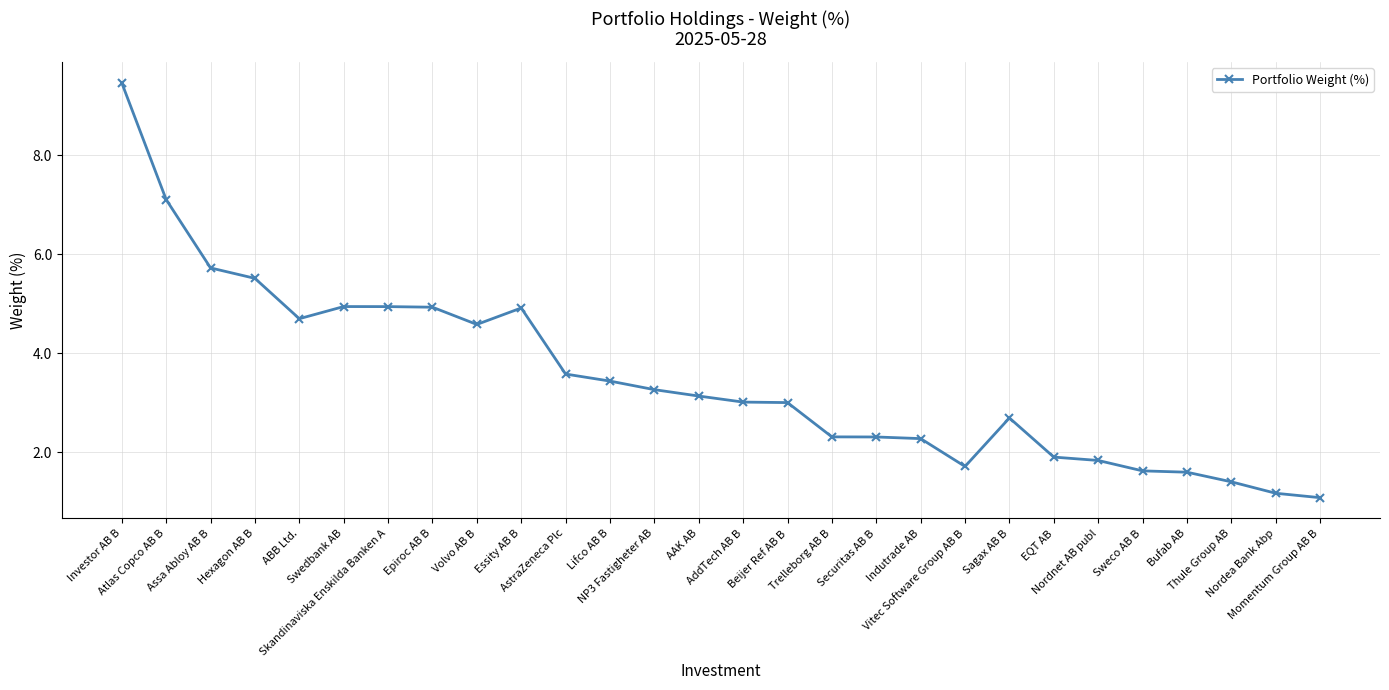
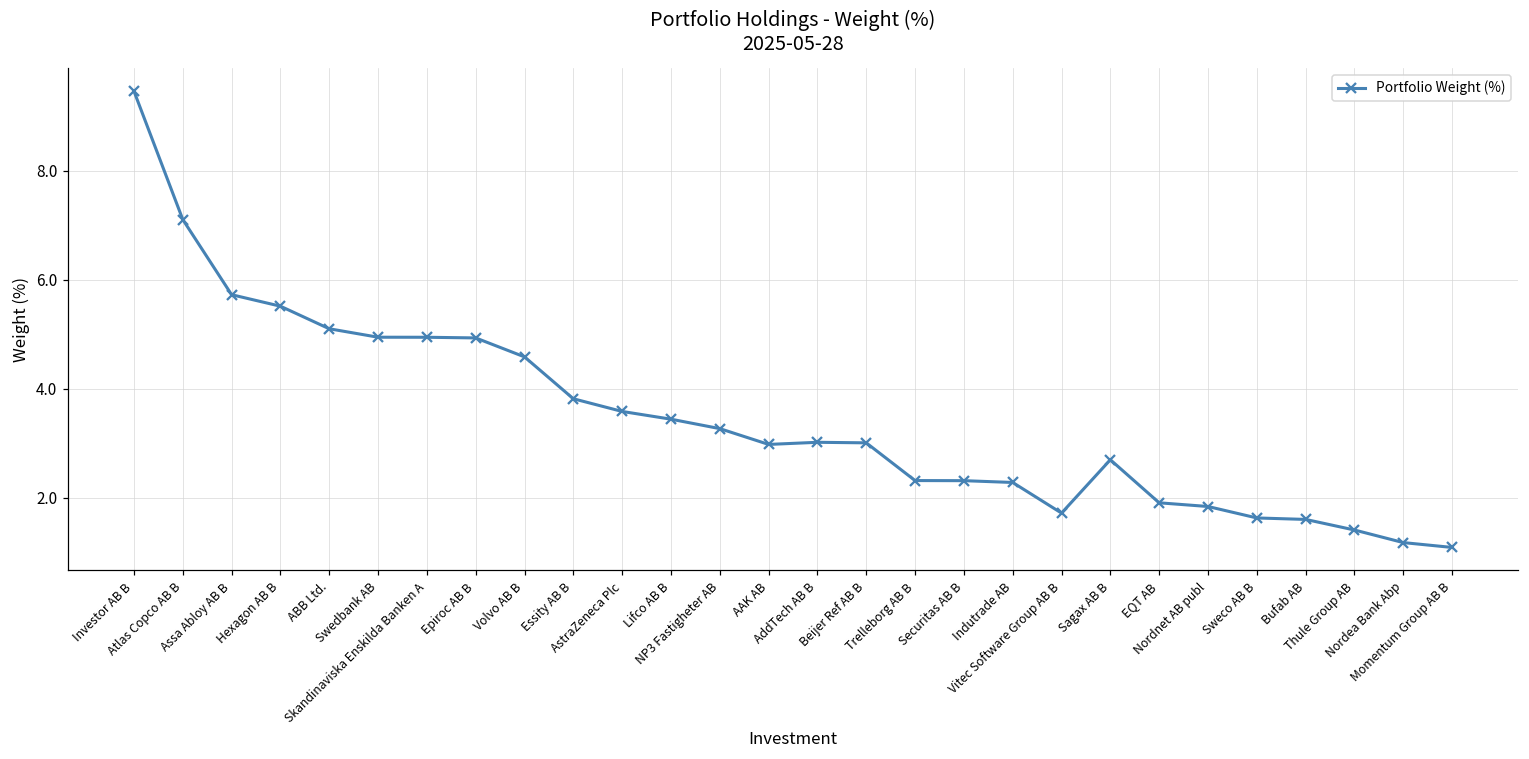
  {
    "Investor AB B": 9.5,
    "Atlas Copco AB B": 7.1,
    "Assa Abloy AB B": 5.7,
    "Hexagon AB B": 5.5,
-   "ABB Ltd.": 4.7,
+   "ABB Ltd.": 5.1,
    "Swedbank AB": 4.9,
    "Skandinaviska Enskilda Banken A": 4.9,
    "Epiroc AB B": 4.9,
    "Volvo AB B": 4.6,
-   "Essity AB B": 4.9,
+   "Essity AB B": 3.8,
    "AstraZeneca Plc": 3.6,
    "Lifco AB B": 3.4,
    "NP3 Fastigheter AB": 3.3,
-   "AAK AB": 3.1,
+   "AAK AB": 3.0,
    "AddTech AB B": 3.0,
    "Beijer Ref AB B": 3.0,
    "Trelleborg AB B": 2.3,
    "Securitas AB B": 2.3,
    "Indutrade AB": 2.3,
    "Vitec Software Group AB B": 1.7,
    "Sagax AB B": 2.7,
    "EQT AB": 1.9,
    "Nordnet AB publ": 1.8,
    "Sweco AB B": 1.6,
    "Bufab AB": 1.6,
    "Thule Group AB": 1.4,
    "Nordea Bank Abp": 1.2,
    "Momentum Group AB B": 1.1
  }
